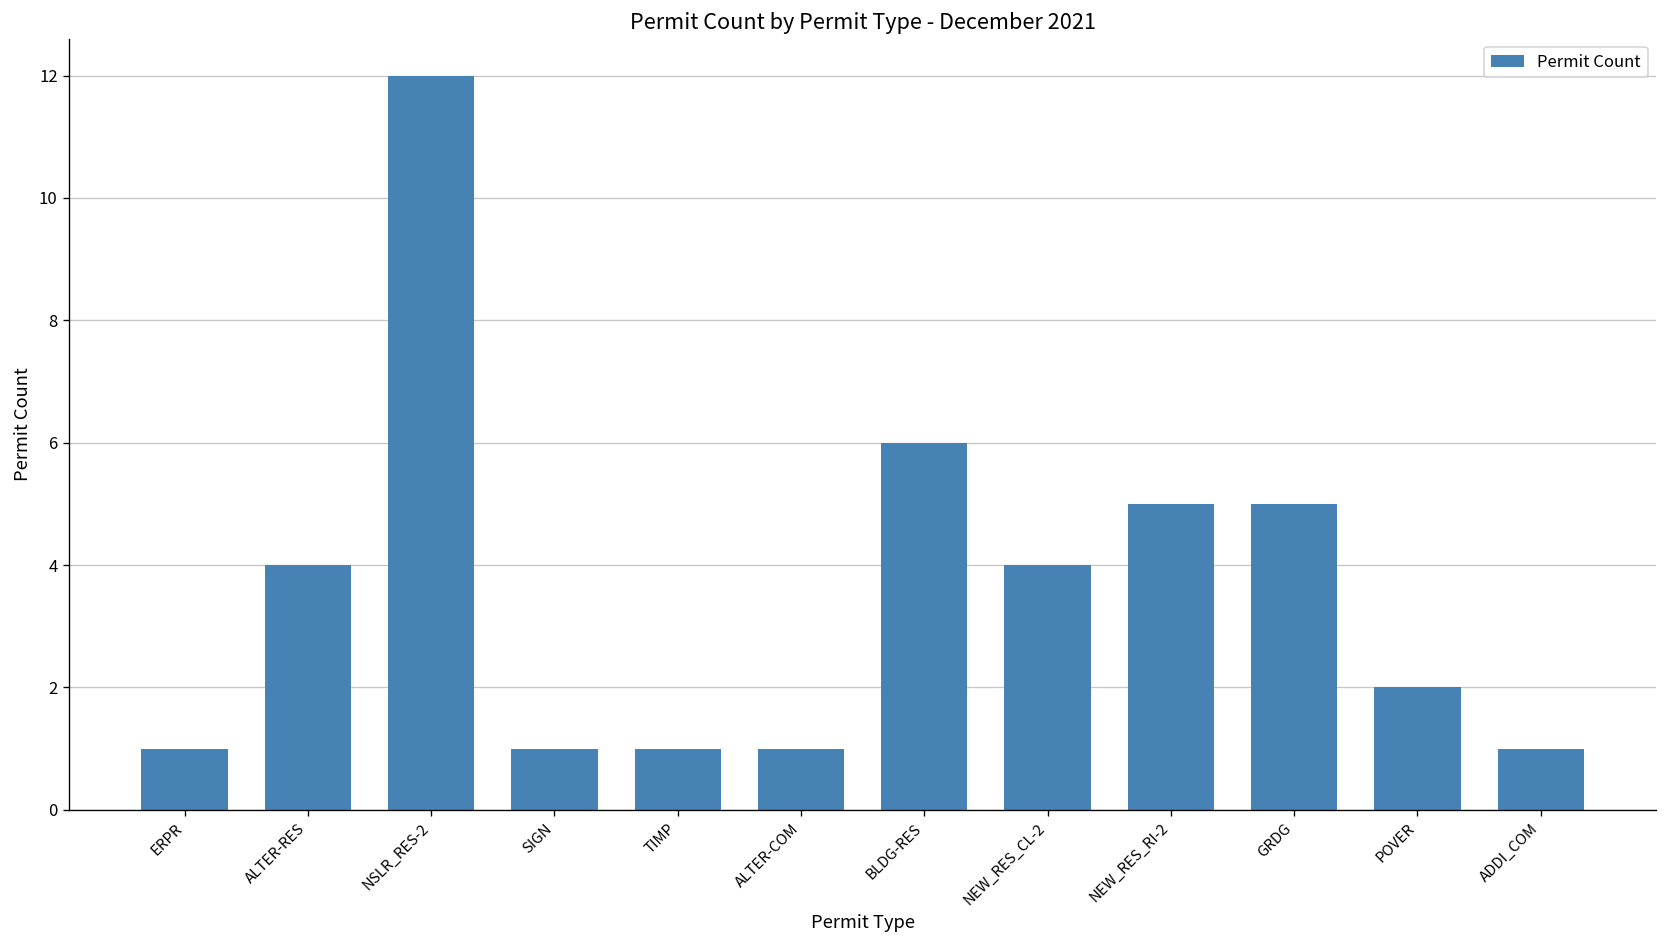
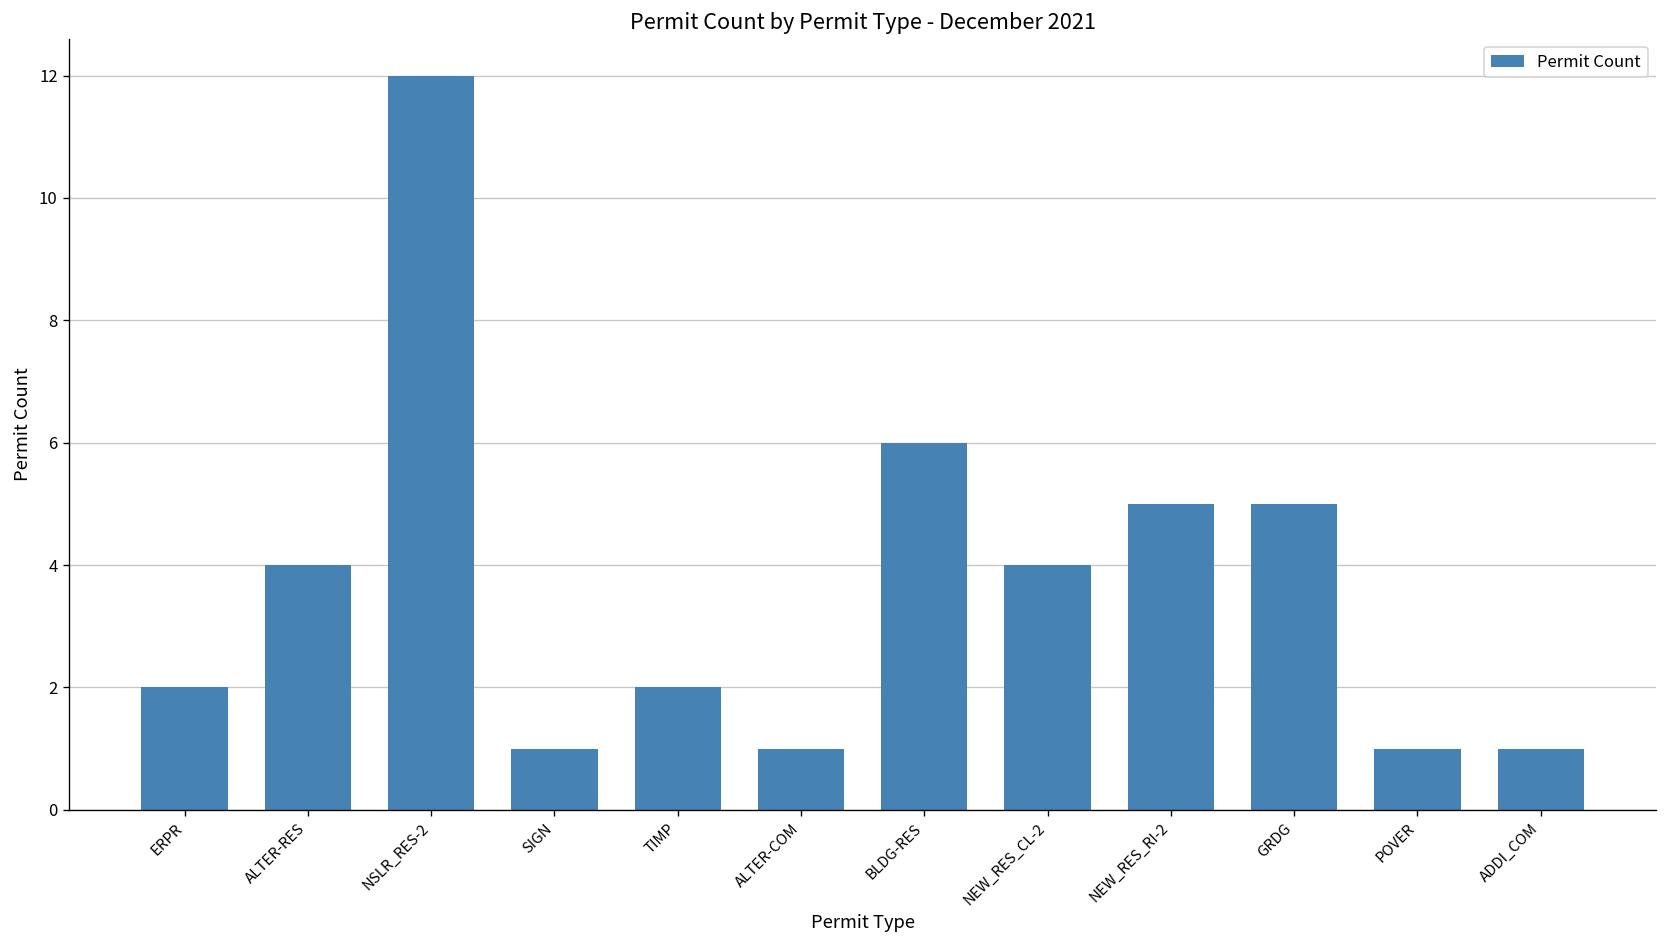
  {
-   "ERPR": 1,
+   "ERPR": 2,
    "ALTER-RES": 4,
    "NSLR_RES-2": 12,
    "SIGN": 1,
-   "TIMP": 1,
+   "TIMP": 2,
    "ALTER-COM": 1,
    "BLDG-RES": 6,
    "NEW_RES_CL-2": 4,
    "NEW_RES_RI-2": 5,
    "GRDG": 5,
-   "POVER": 2,
+   "POVER": 1,
    "ADDI_COM": 1
  }
